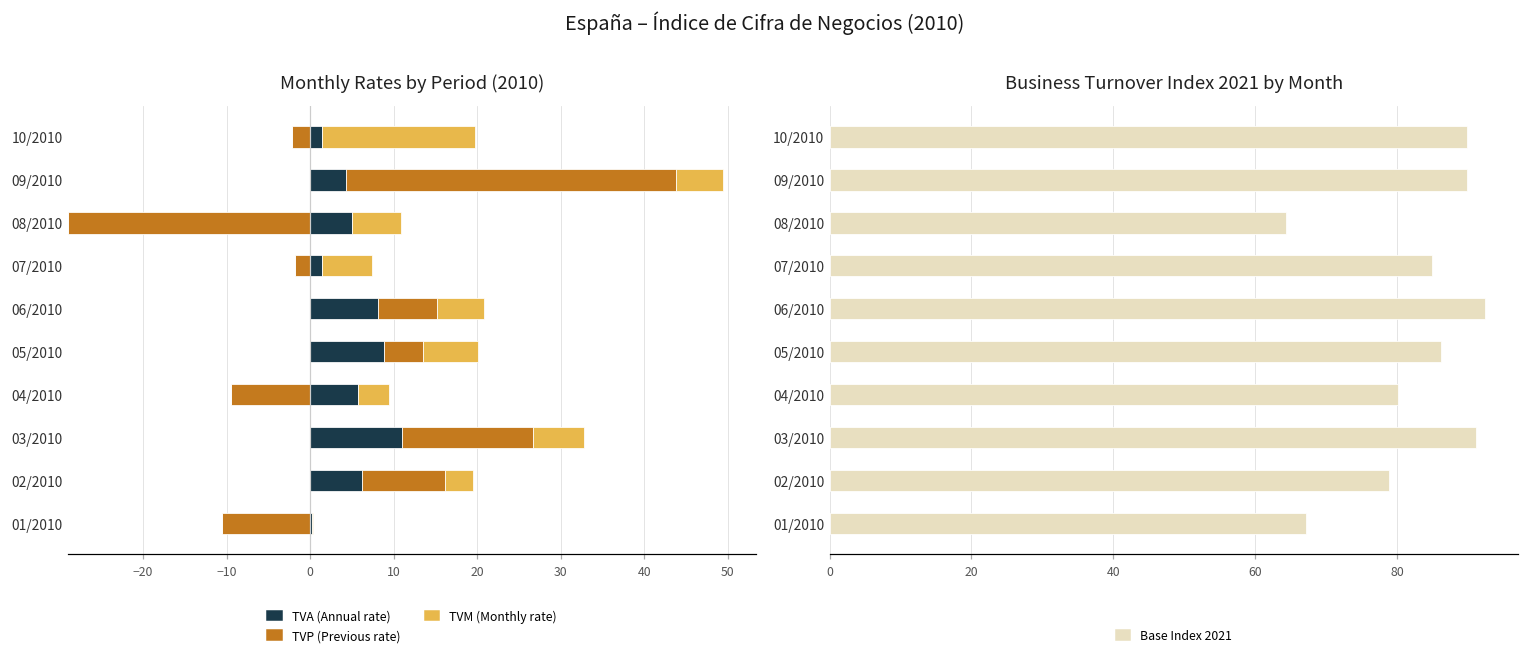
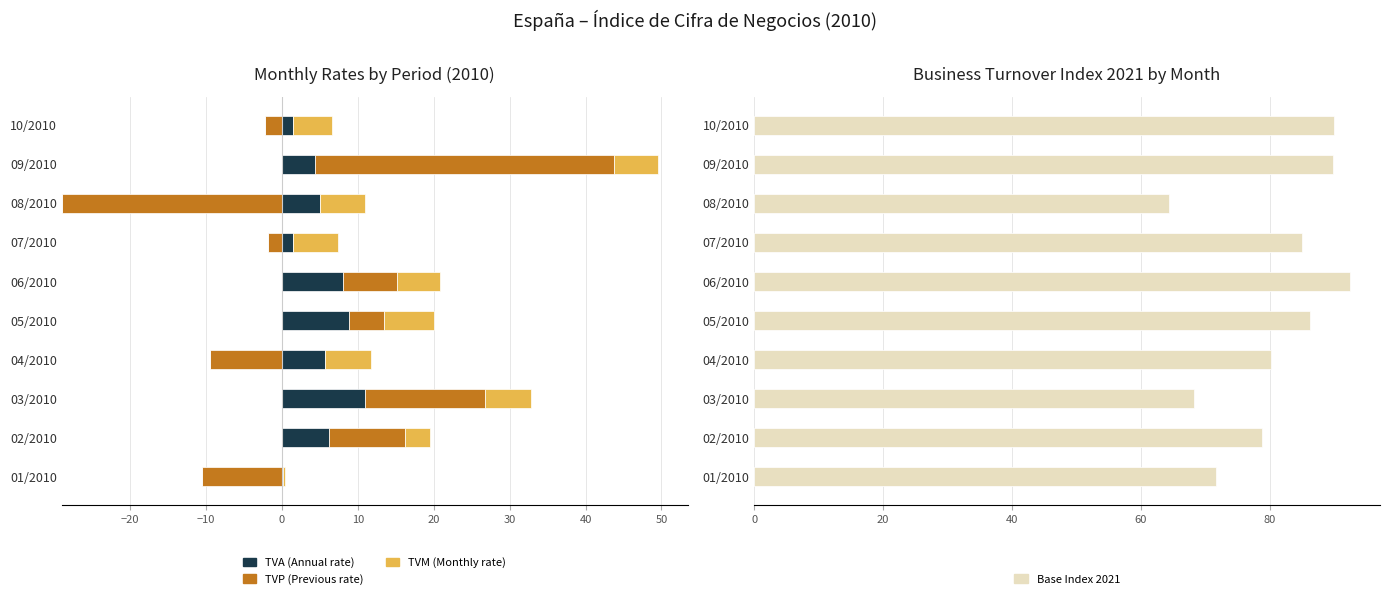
  {
    "Monthly Rates by Period (2010)": {
      "TVM (Monthly rate)": {
-       "10/2010": 18,
+       "10/2010": 5,
        "09/2010": 6,
        "08/2010": 6,
        "07/2010": 6,
        "06/2010": 6,
        "05/2010": 7,
-       "04/2010": 4,
+       "04/2010": 6,
        "03/2010": 6,
        "02/2010": 3
      }
    },
    "Business Turnover Index 2021 by Month": {
      "10/2010": 90,
      "09/2010": 90,
      "08/2010": 64,
      "07/2010": 85,
      "06/2010": 92,
      "05/2010": 86,
      "04/2010": 80,
-     "03/2010": 91,
+     "03/2010": 68,
      "02/2010": 79,
-     "01/2010": 67
+     "01/2010": 72
    }
  }
